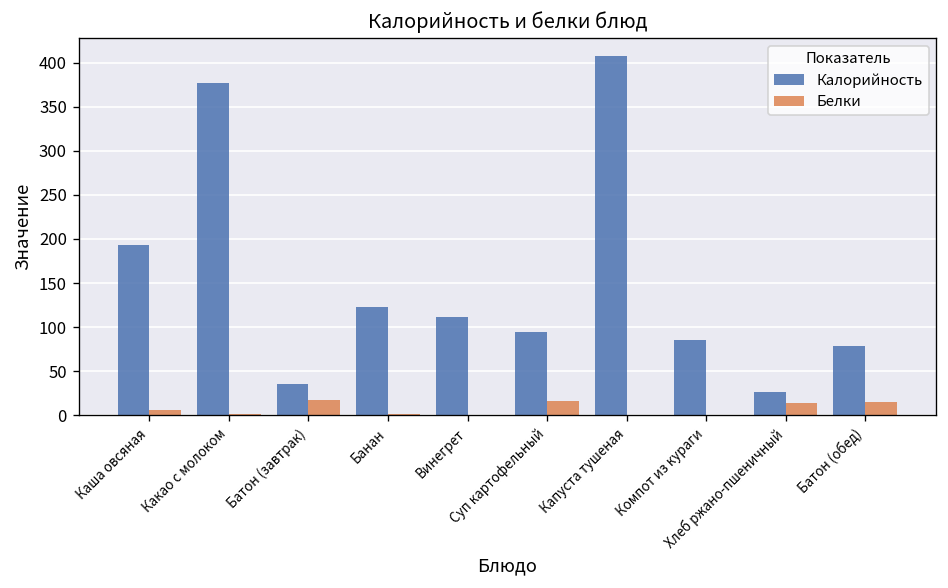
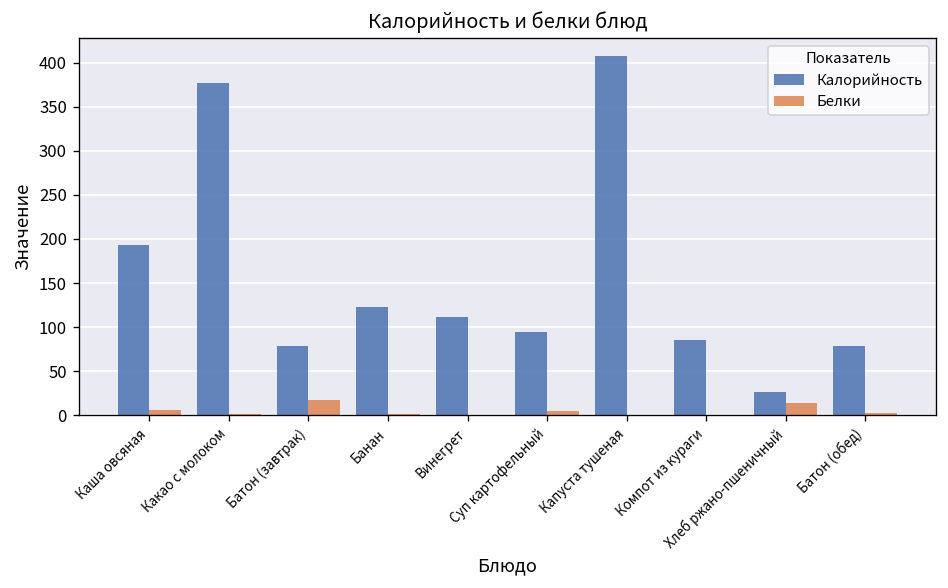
  {
    "Калорийность": {
      "Каша овсяная": 190,
      "Какао с молоком": 380,
-     "Батон (завтрак)": 40,
+     "Батон (завтрак)": 80,
      "Банан": 120,
      "Винегрет": 110,
      "Суп картофельный": 90,
      "Капуста тушеная": 410,
      "Компот из кураги": 90,
      "Хлеб ржано-пшеничный": 30,
      "Батон (обед)": 80
    },
    "Белки": {
      "Каша овсяная": 10,
      "Батон (завтрак)": 20,
-     "Суп картофельный": 20,
+     "Суп картофельный": 0,
      "Капуста тушеная": 0,
      "Хлеб ржано-пшеничный": 10,
-     "Батон (обед)": 20
+     "Батон (обед)": 0
    }
  }
